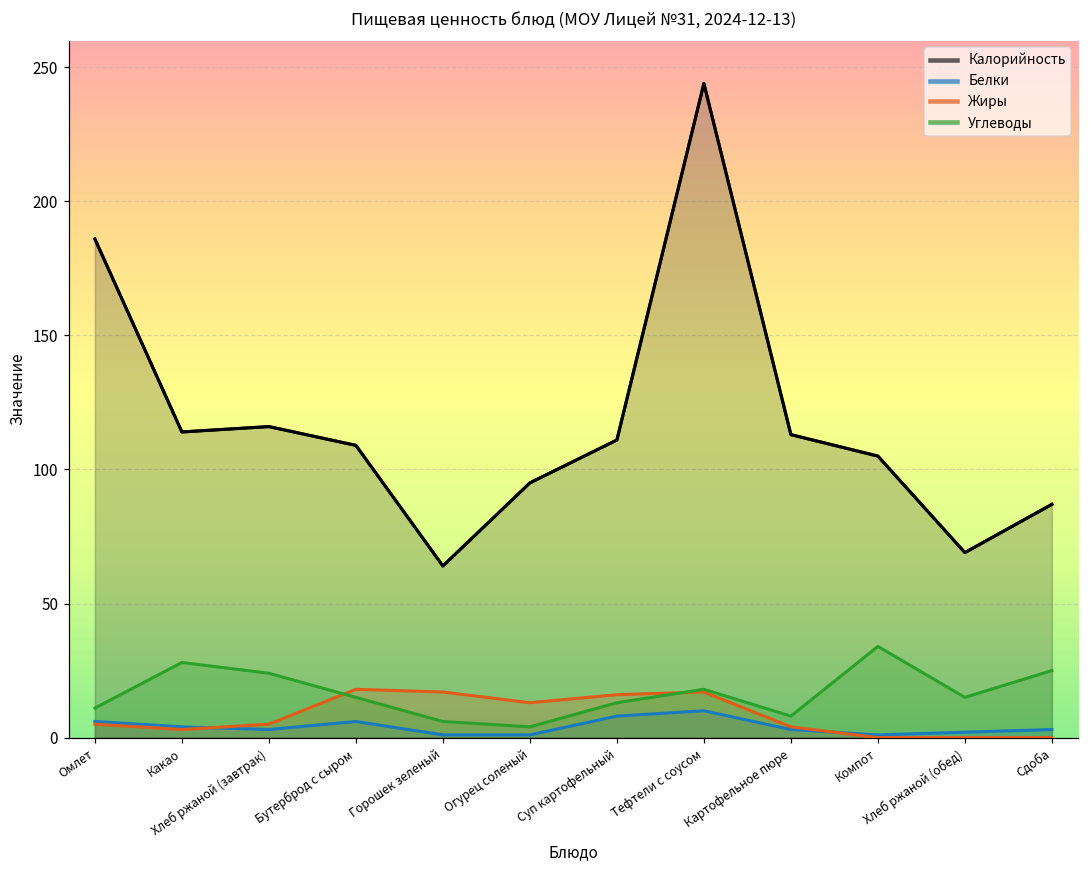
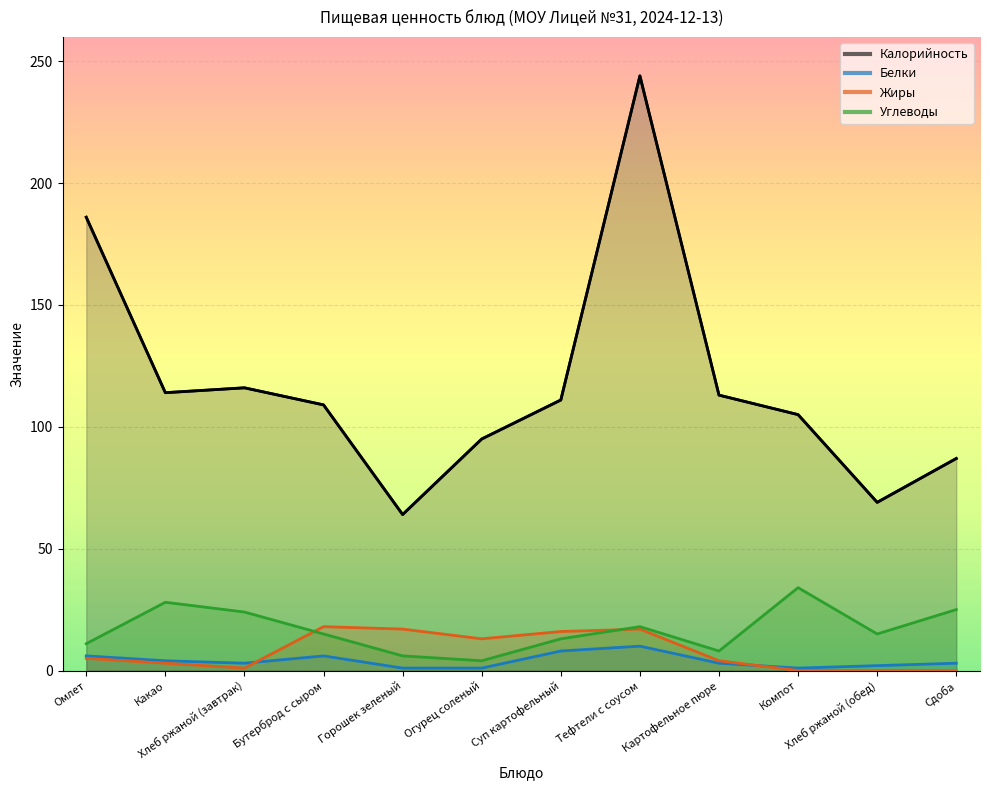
  {
    "Жиры": {
-     "Хлеб ржаной (завтрак)": 5,
+     "Хлеб ржаной (завтрак)": 1,
      "Бутерброд с сыром": 18,
      "Горошек зеленый": 17,
      "Огурец соленый": 13,
      "Суп картофельный": 16,
      "Хлеб ржаной (обед)": 0,
      "Сдоба": 0
    }
  }
